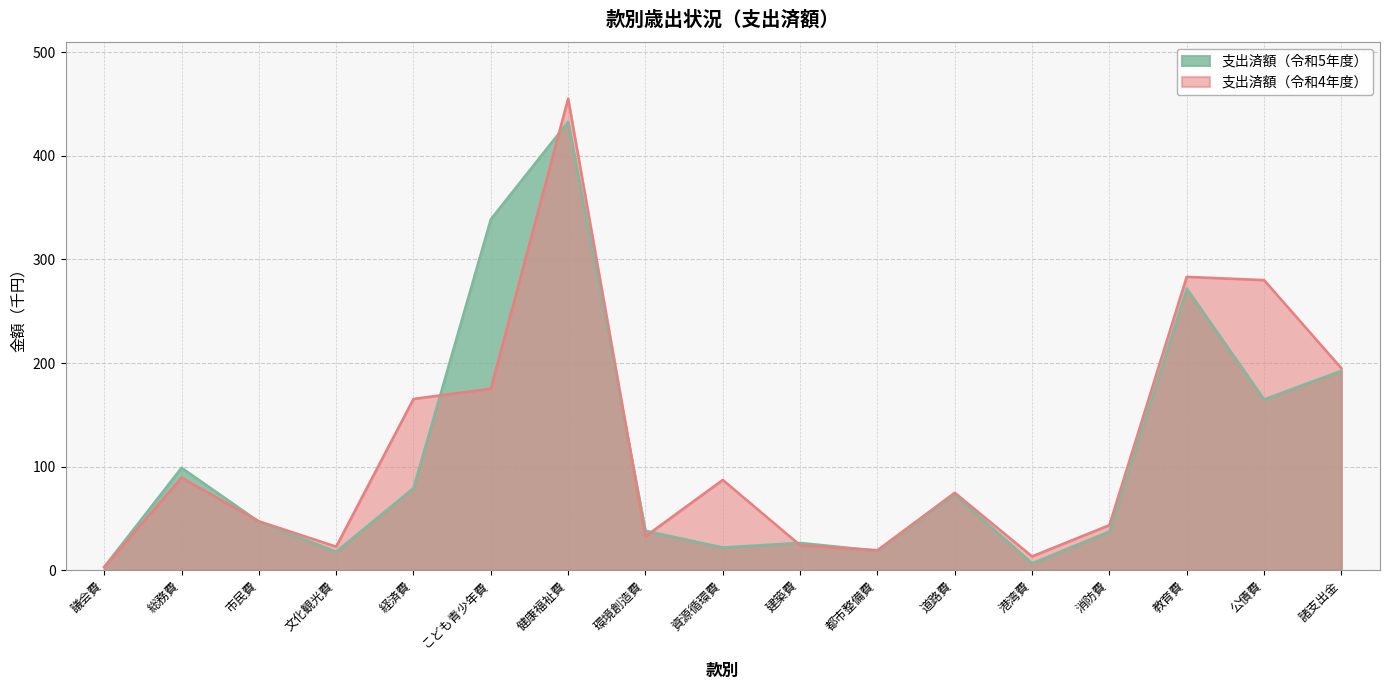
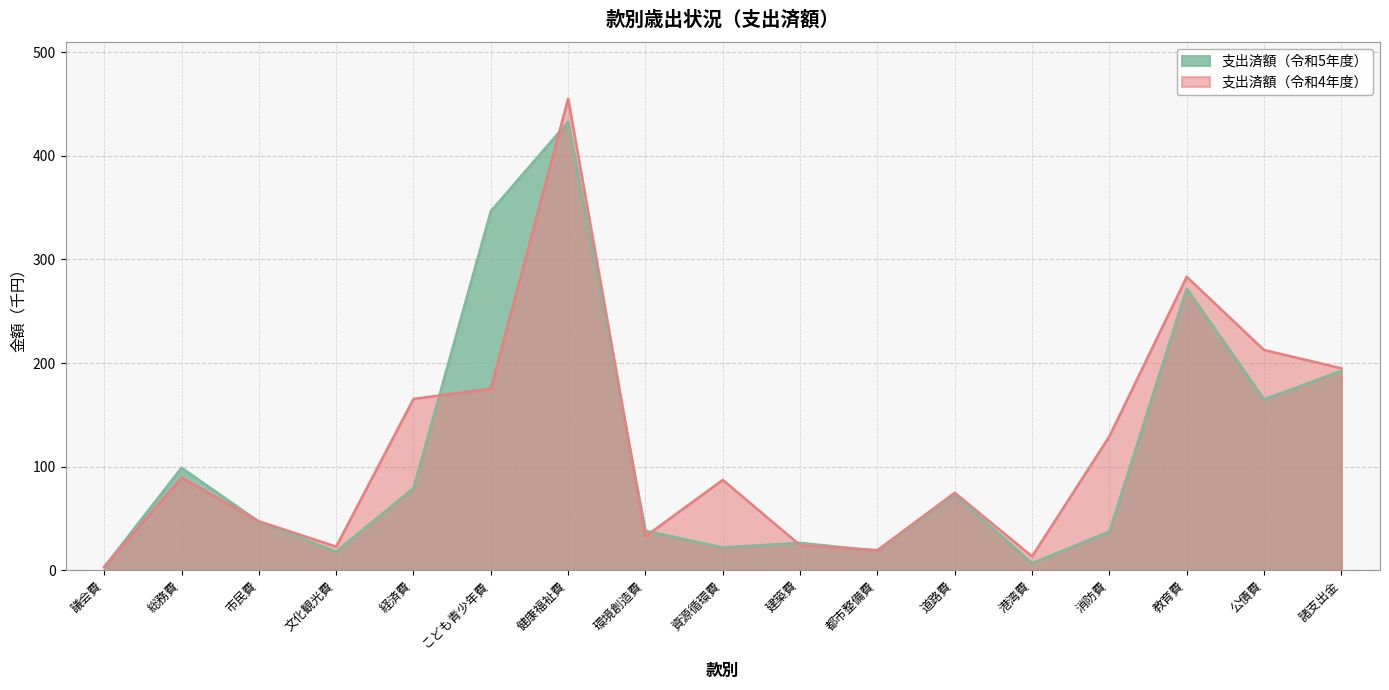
  {
    "支出済額（令和5年度）": {
      "総務費": 99,
      "文化観光費": 18,
      "経済費": 79,
-     "こども青少年費": 339,
+     "こども青少年費": 347,
      "健康福祉費": 433,
      "環境創造費": 38,
      "資源循環費": 22,
      "港湾費": 7,
      "消防費": 37,
      "教育費": 272,
      "公債費": 165
    },
    "支出済額（令和4年度）": {
      "総務費": 89,
      "文化観光費": 23,
      "経済費": 165,
      "こども青少年費": 175,
      "健康福祉費": 455,
      "環境創造費": 33,
      "資源循環費": 87,
      "港湾費": 13,
-     "消防費": 43,
+     "消防費": 129,
      "教育費": 283,
-     "公債費": 280
+     "公債費": 213
    }
  }
